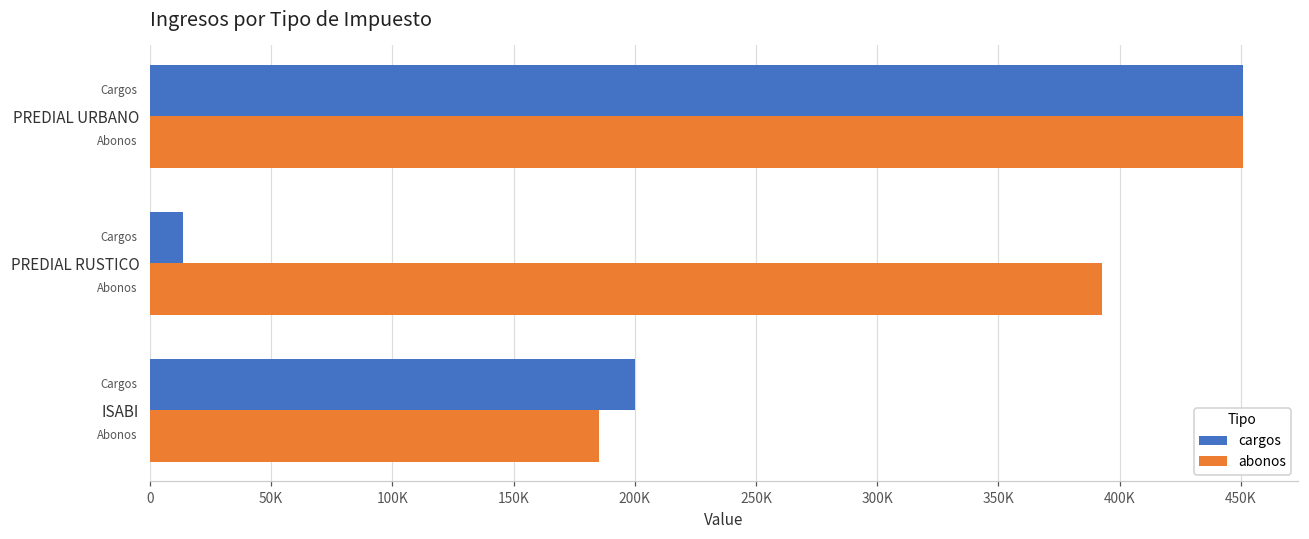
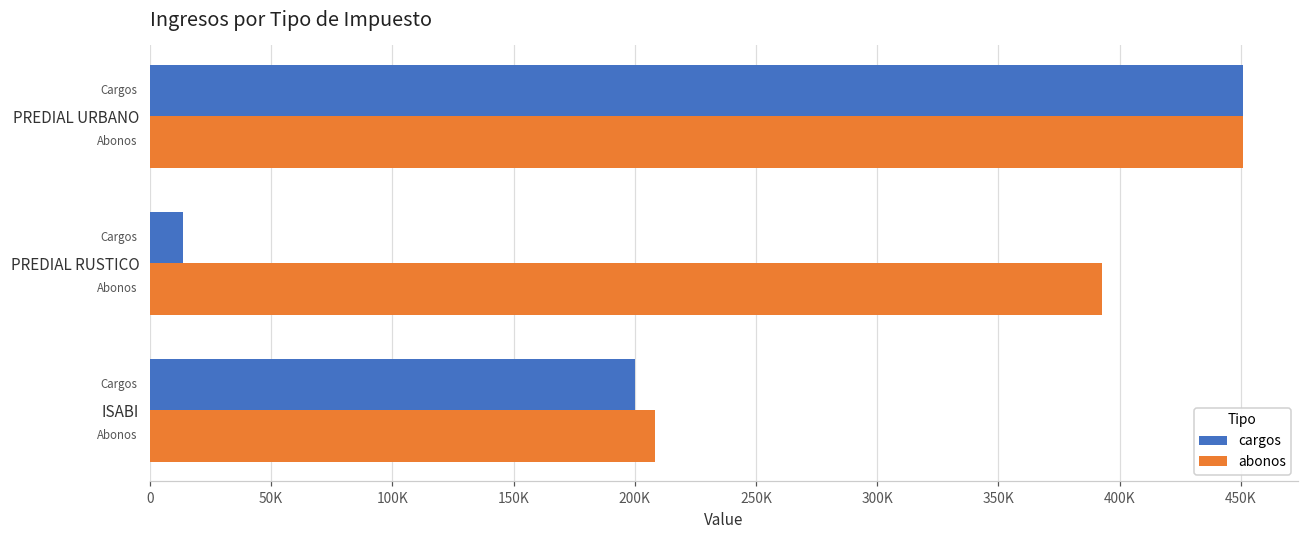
  {
    "cargos": {
      "PREDIAL URBANO": 451000,
      "PREDIAL RUSTICO": 14000,
      "ISABI": 200000
    },
    "abonos": {
      "PREDIAL URBANO": 451000,
      "PREDIAL RUSTICO": 393000,
-     "ISABI": 185000
+     "ISABI": 208000
    }
  }
